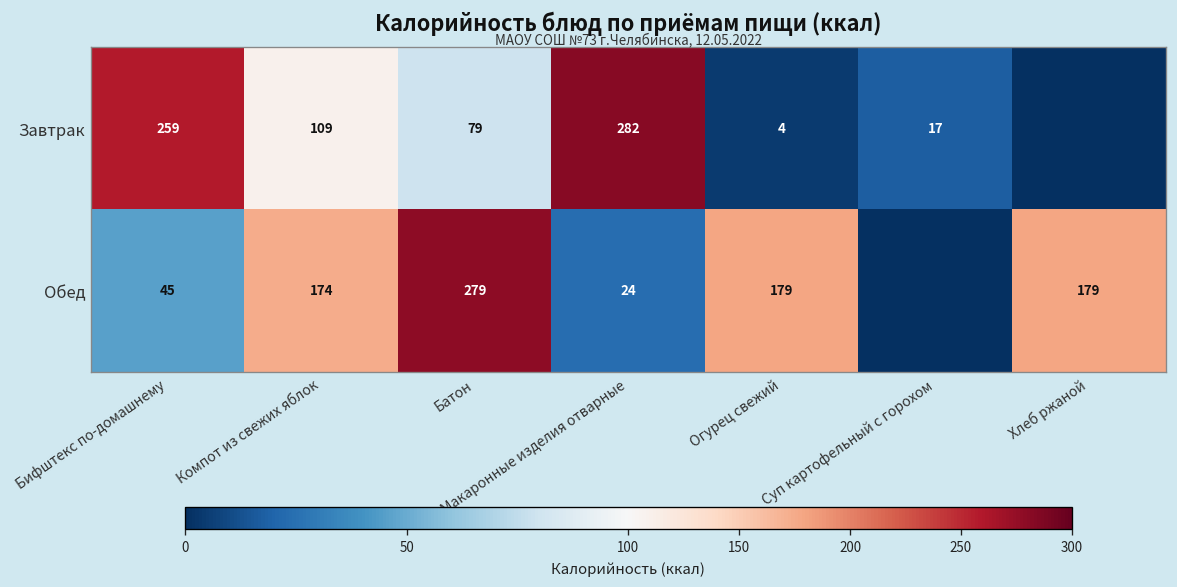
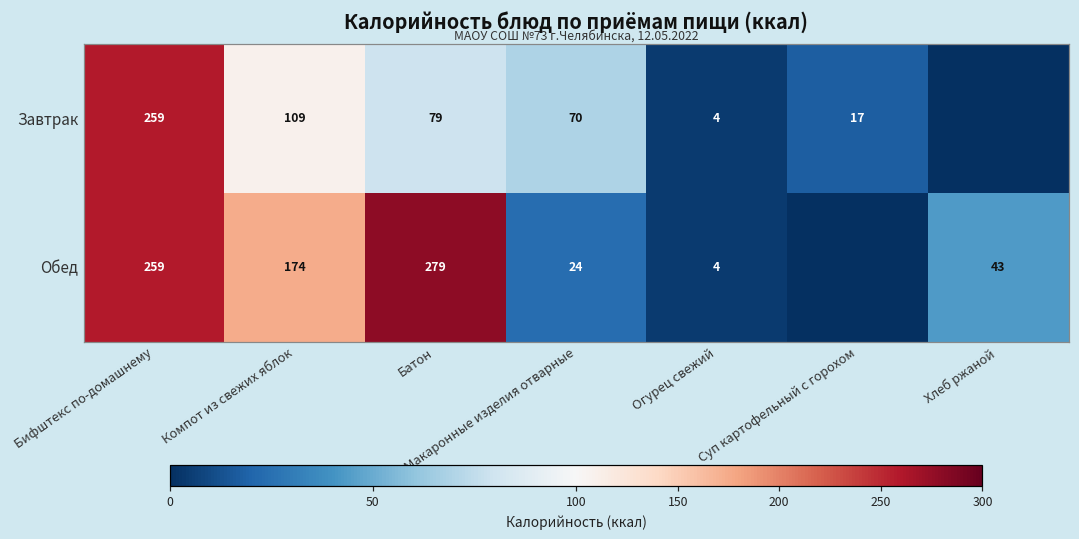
  {
    "Завтрак": {
      "Бифштекс по-домашнему": 259,
      "Компот из свежих яблок": 109,
      "Батон": 79,
-     "Макаронные изделия отварные": 282,
+     "Макаронные изделия отварные": 70,
      "Огурец свежий": 4,
      "Суп картофельный с горохом": 17
    },
    "Обед": {
-     "Бифштекс по-домашнему": 45,
+     "Бифштекс по-домашнему": 259,
      "Компот из свежих яблок": 174,
      "Батон": 279,
      "Макаронные изделия отварные": 24,
-     "Огурец свежий": 179,
-     "Хлеб ржаной": 179
+     "Огурец свежий": 4,
+     "Хлеб ржаной": 43
    }
  }
